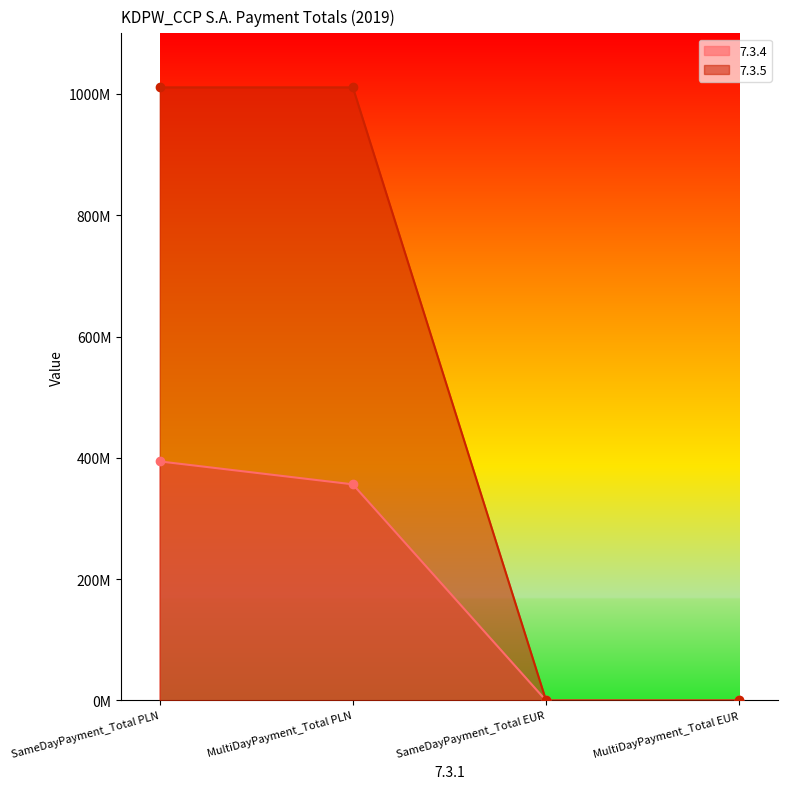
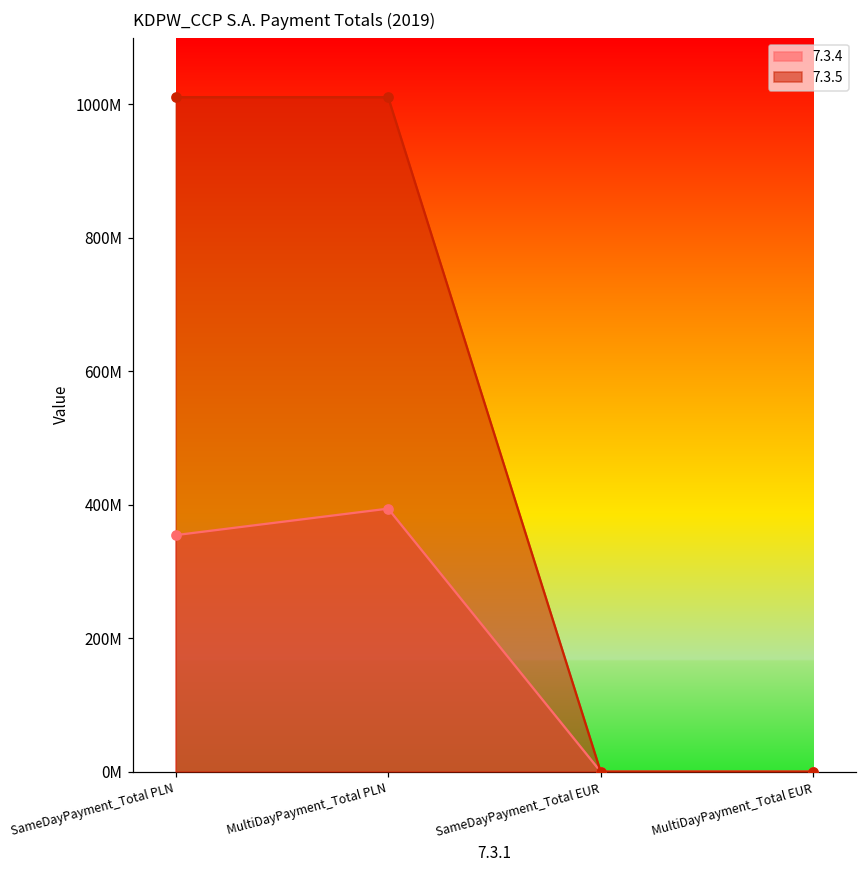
  {
    "7.3.4": {
-     "SameDayPayment_Total PLN": 390000000,
-     "MultiDayPayment_Total PLN": 360000000
+     "SameDayPayment_Total PLN": 350000000,
+     "MultiDayPayment_Total PLN": 390000000
    },
    "7.3.5": {
      "SameDayPayment_Total PLN": 1010000000,
      "MultiDayPayment_Total PLN": 1010000000
    }
  }
